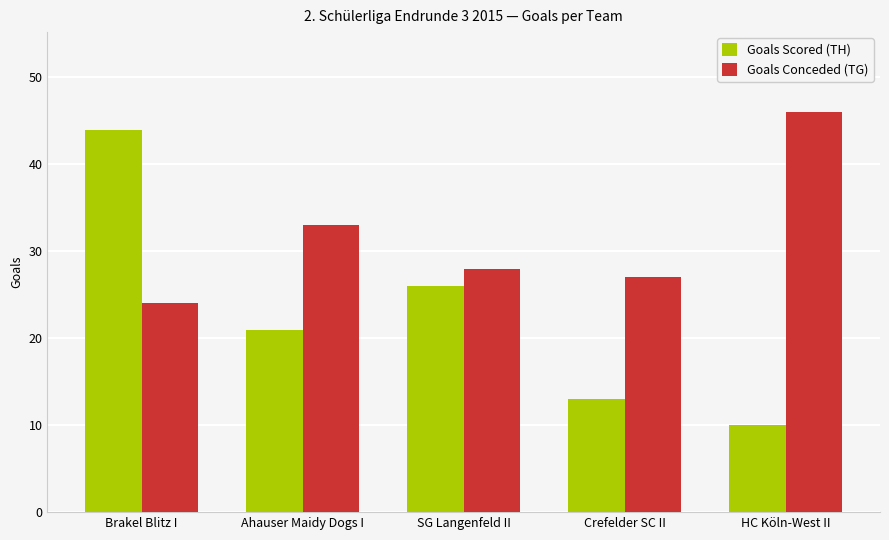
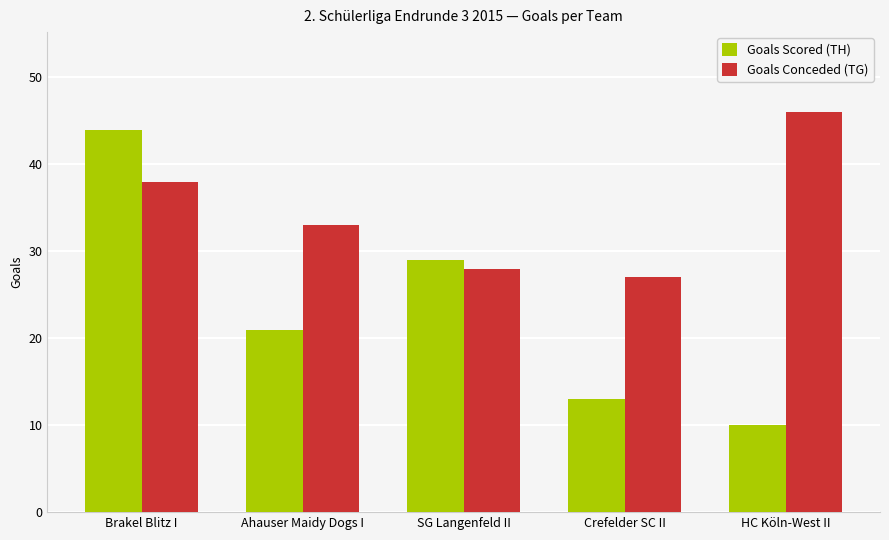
  {
    "Goals Scored (TH)": {
      "Brakel Blitz I": 44,
      "Ahauser Maidy Dogs I": 21,
-     "SG Langenfeld II": 26,
+     "SG Langenfeld II": 29,
      "Crefelder SC II": 13,
      "HC Köln-West II": 10
    },
    "Goals Conceded (TG)": {
-     "Brakel Blitz I": 24,
+     "Brakel Blitz I": 38,
      "Ahauser Maidy Dogs I": 33,
      "SG Langenfeld II": 28,
      "Crefelder SC II": 27,
      "HC Köln-West II": 46
    }
  }
